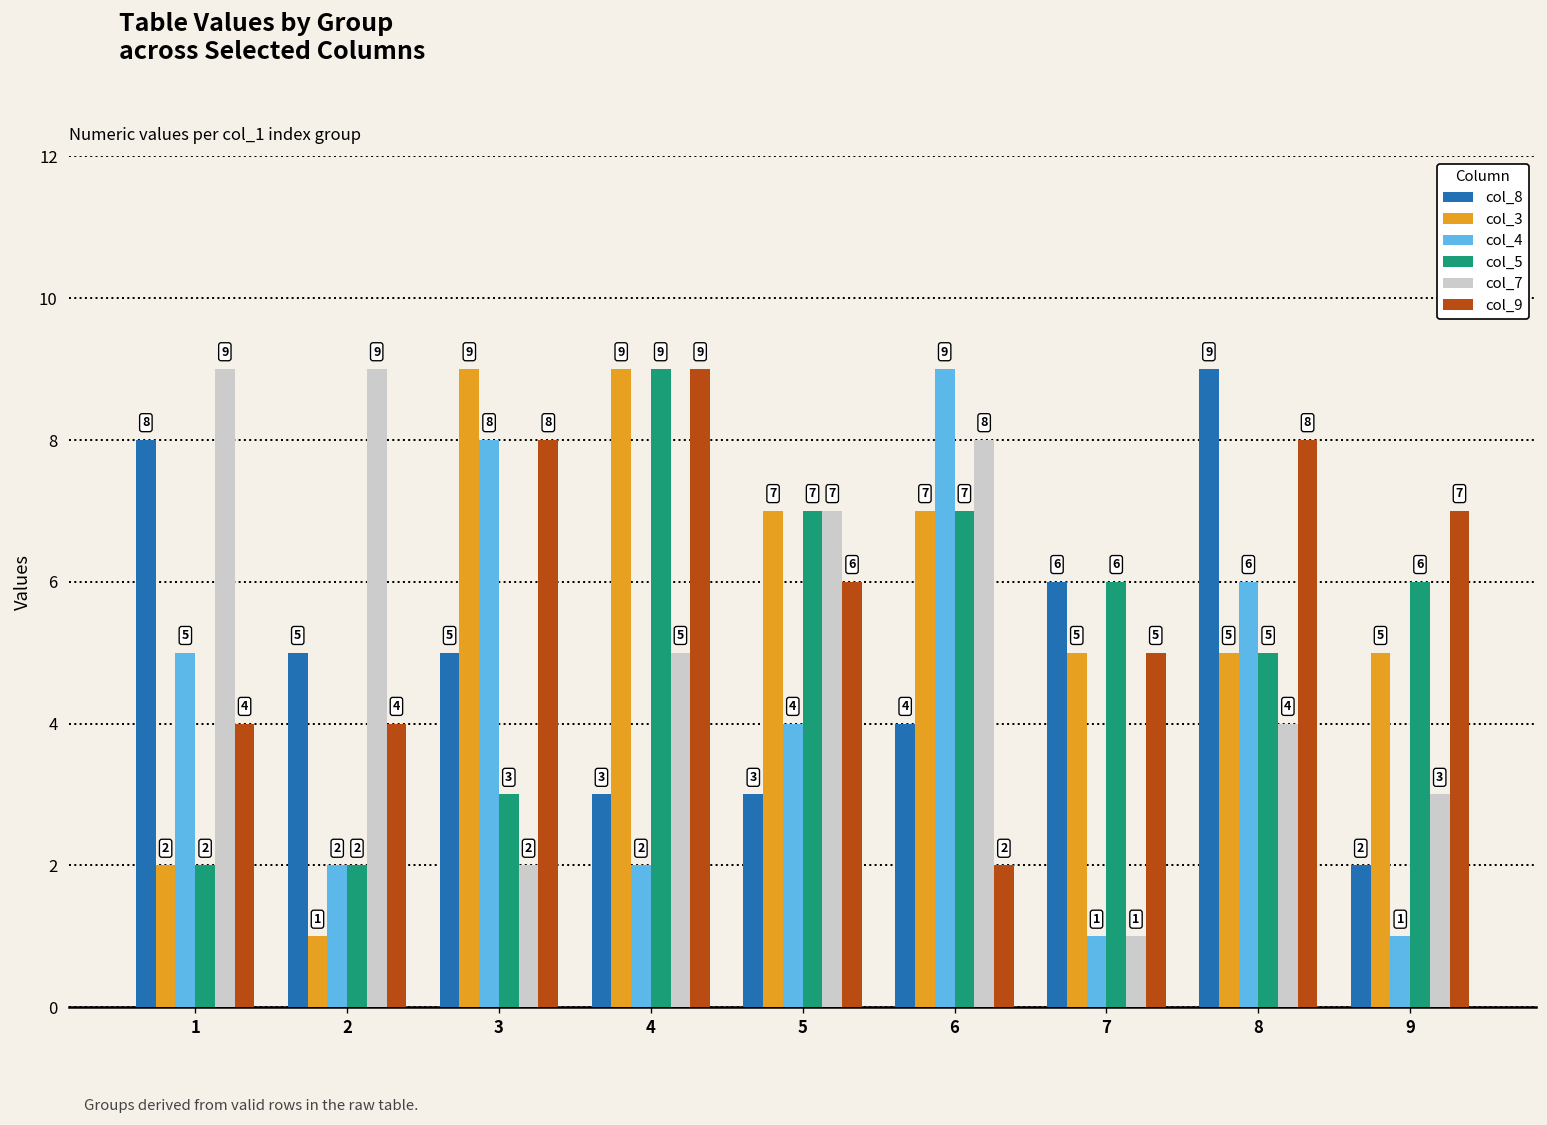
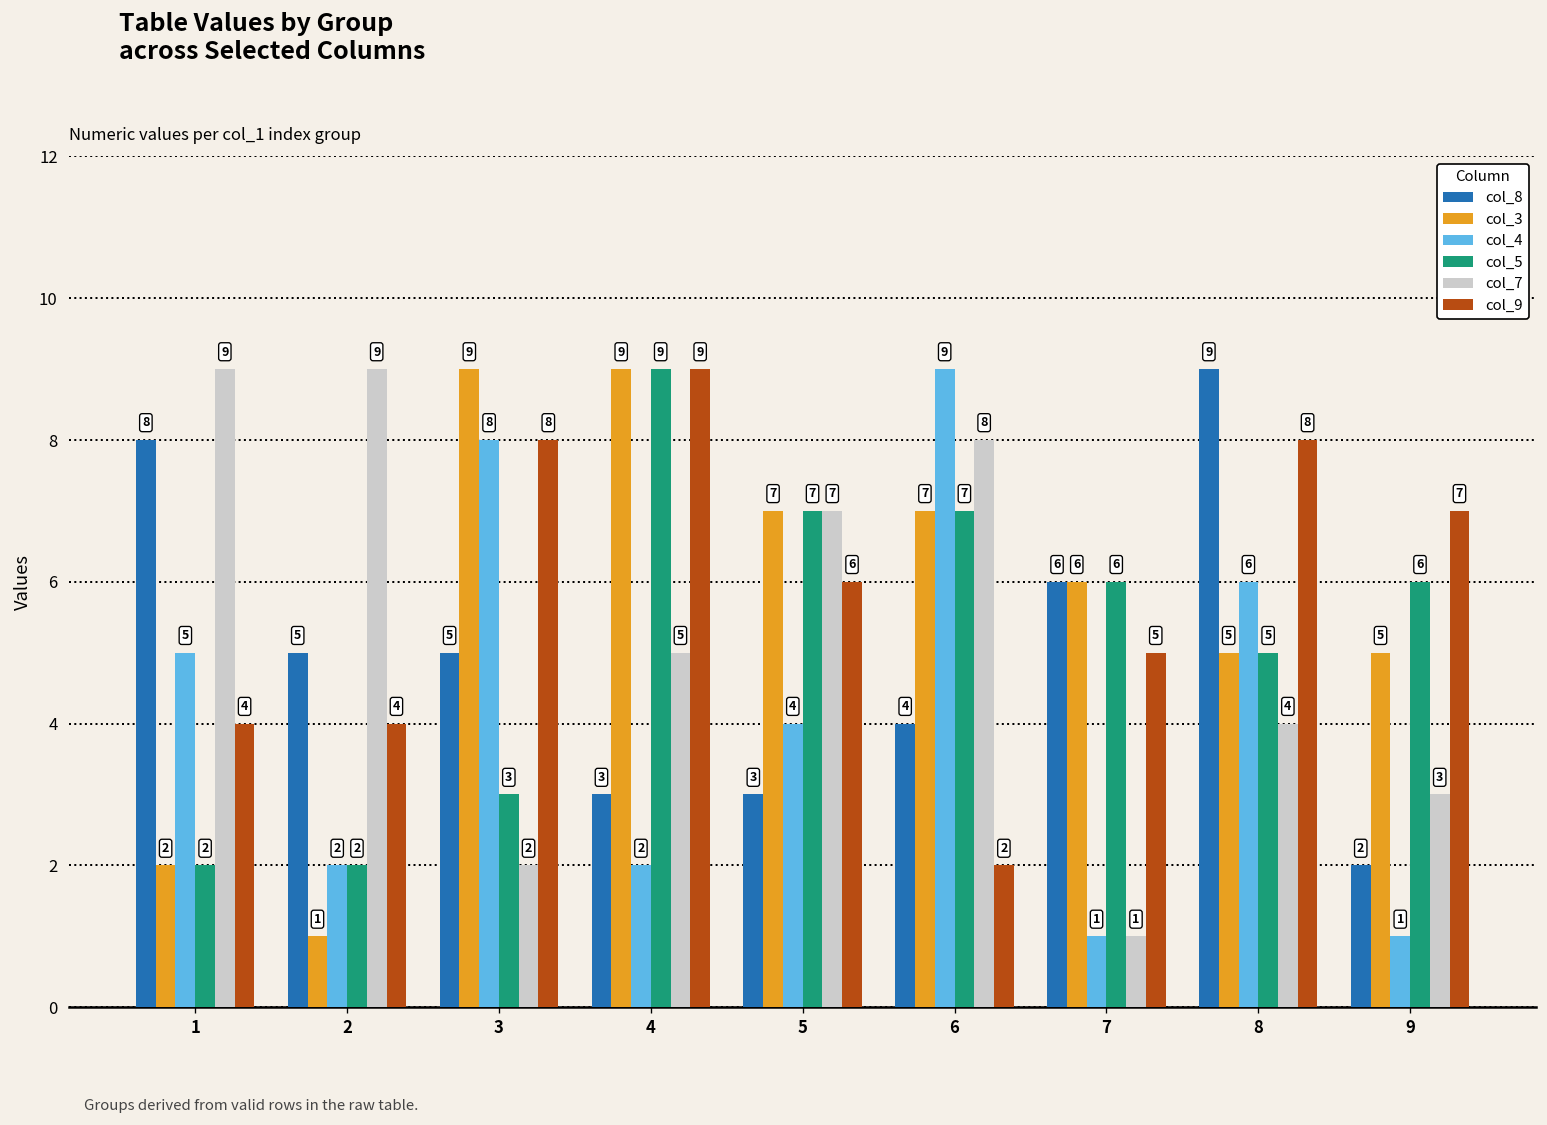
  {
    "col_3": {
-     "7": 5
+     "7": 6
    }
  }
